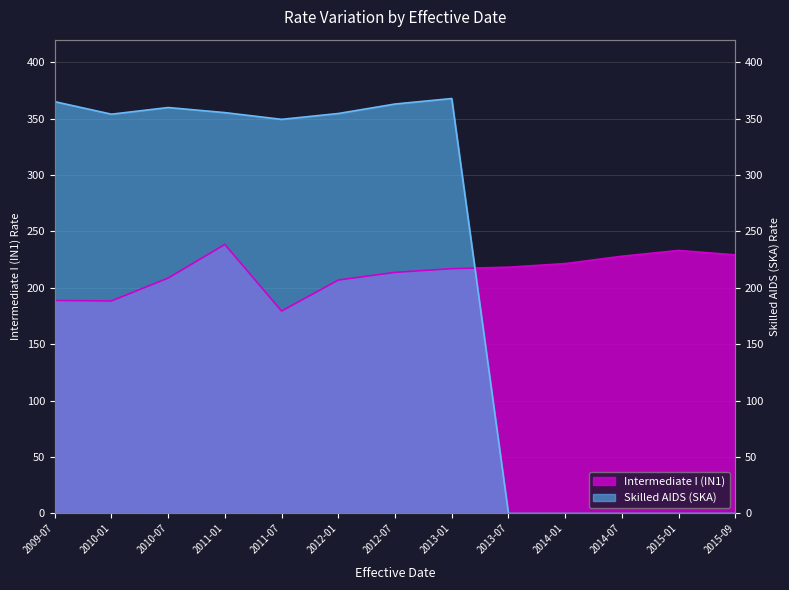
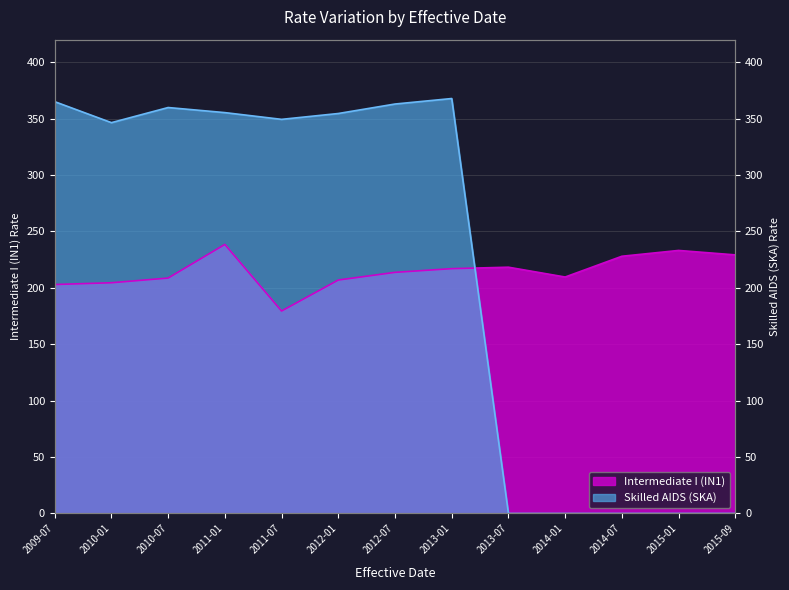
  {
    "Intermediate I (IN1)": {
-     "2009-07": 189,
-     "2010-01": 188,
+     "2009-07": 203,
+     "2010-01": 205,
      "2010-07": 209,
      "2011-01": 238,
      "2011-07": 179,
      "2012-01": 207,
      "2012-07": 214,
      "2013-01": 217,
      "2013-07": 218,
-     "2014-01": 221,
+     "2014-01": 210,
      "2014-07": 228,
      "2015-01": 233,
      "2015-09": 229
    },
    "Skilled AIDS (SKA)": {
      "2009-07": 365,
-     "2010-01": 354,
+     "2010-01": 346,
      "2010-07": 360,
      "2011-01": 355,
      "2011-07": 349,
      "2012-01": 355,
      "2012-07": 363,
      "2013-01": 368,
      "2013-07": 0,
      "2014-01": 0,
      "2014-07": 0,
      "2015-01": 0,
      "2015-09": 0
    }
  }
